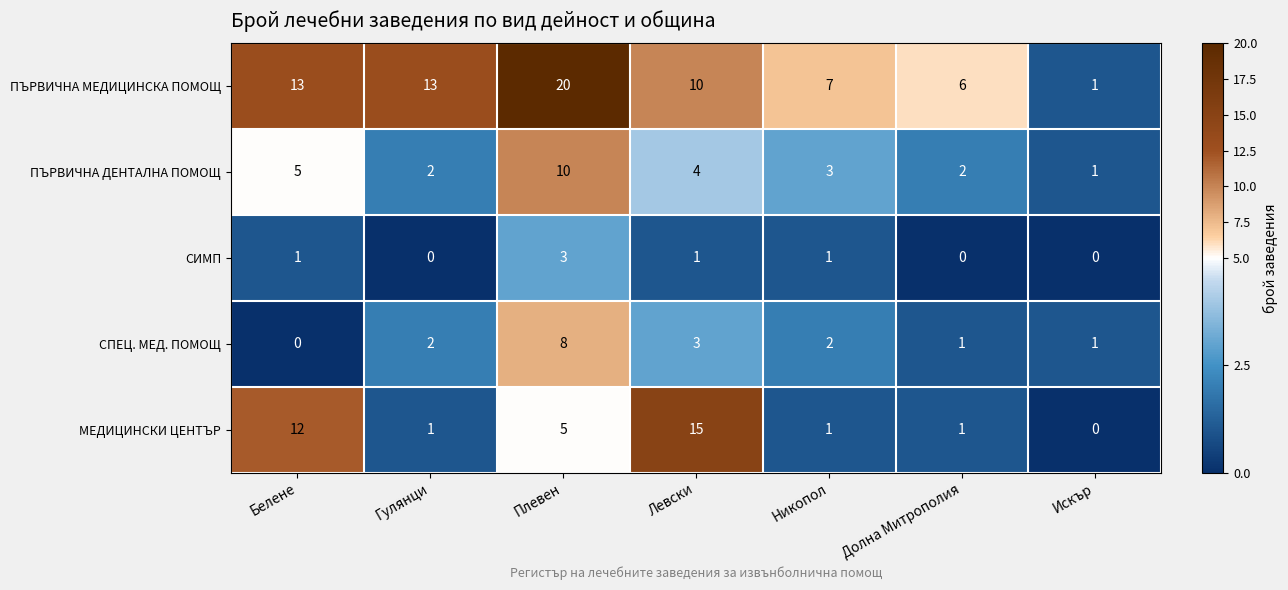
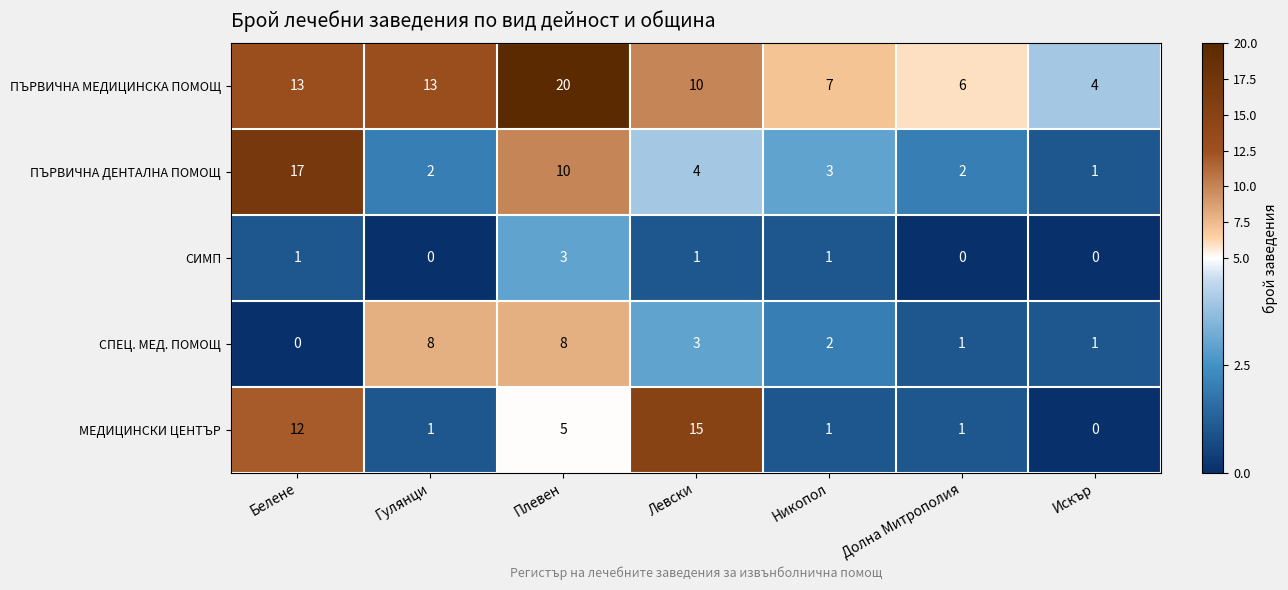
  {
    "ПЪРВИЧНА МЕДИЦИНСКА ПОМОЩ": {
      "Белене": 13,
      "Гулянци": 13,
      "Плевен": 20,
      "Левски": 10,
      "Никопол": 7,
      "Долна Митрополия": 6,
-     "Искър": 1
+     "Искър": 4
    },
    "ПЪРВИЧНА ДЕНТАЛНА ПОМОЩ": {
-     "Белене": 5,
+     "Белене": 17,
      "Гулянци": 2,
      "Плевен": 10,
      "Левски": 4,
      "Никопол": 3,
      "Долна Митрополия": 2,
      "Искър": 1
    },
    "СИМП": {
      "Белене": 1,
      "Гулянци": 0,
      "Плевен": 3,
      "Левски": 1,
      "Никопол": 1,
      "Долна Митрополия": 0,
      "Искър": 0
    },
    "СПЕЦ. МЕД. ПОМОЩ": {
      "Белене": 0,
-     "Гулянци": 2,
+     "Гулянци": 8,
      "Плевен": 8,
      "Левски": 3,
      "Никопол": 2,
      "Долна Митрополия": 1,
      "Искър": 1
    },
    "МЕДИЦИНСКИ ЦЕНТЪР": {
      "Белене": 12,
      "Гулянци": 1,
      "Плевен": 5,
      "Левски": 15,
      "Никопол": 1,
      "Долна Митрополия": 1,
      "Искър": 0
    }
  }
